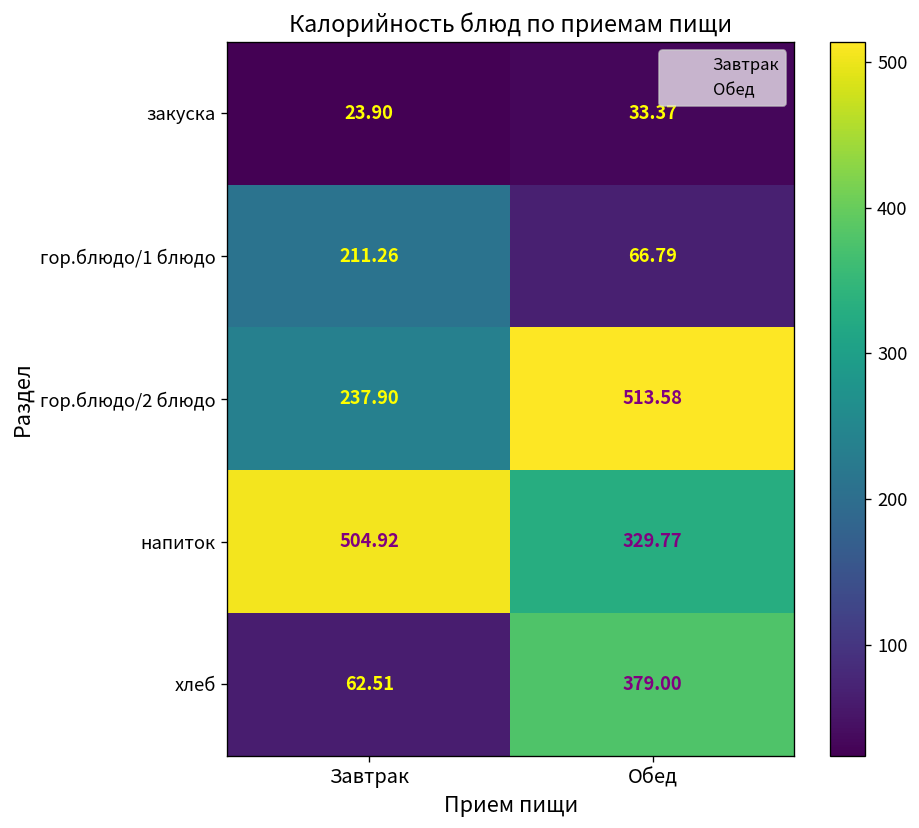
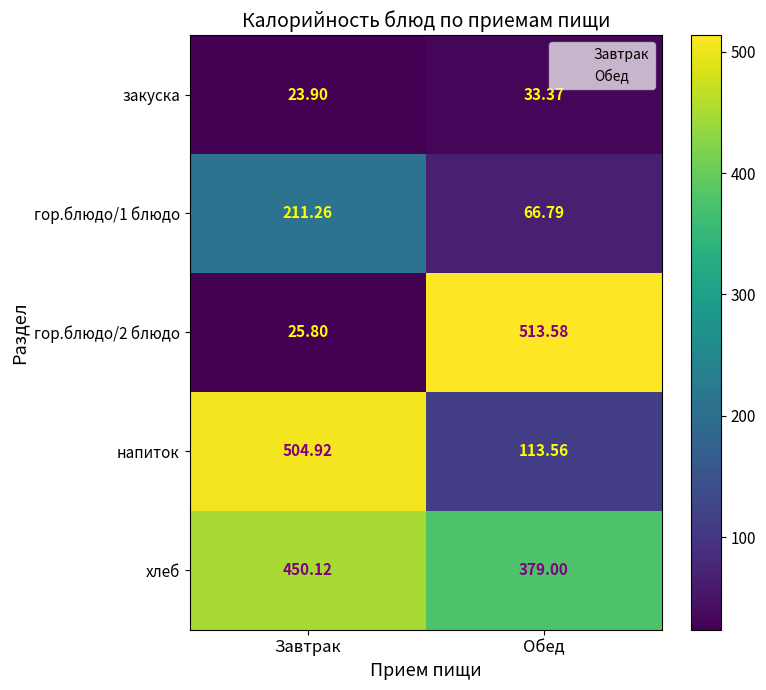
  {
    "закуска": {
      "Завтрак": 23.90
    },
    "гор.блюдо/1 блюдо": {
      "Завтрак": 211.26,
      "Обед": 66.79
    },
    "гор.блюдо/2 блюдо": {
-     "Завтрак": 237.90,
+     "Завтрак": 25.80,
      "Обед": 513.58
    },
    "напиток": {
      "Завтрак": 504.92,
-     "Обед": 329.77
+     "Обед": 113.56
    },
    "хлеб": {
-     "Завтрак": 62.51,
+     "Завтрак": 450.12,
      "Обед": 379.00
    }
  }
